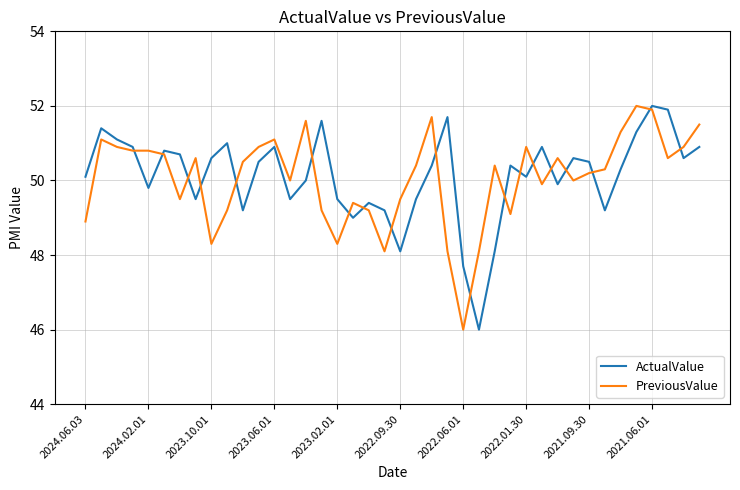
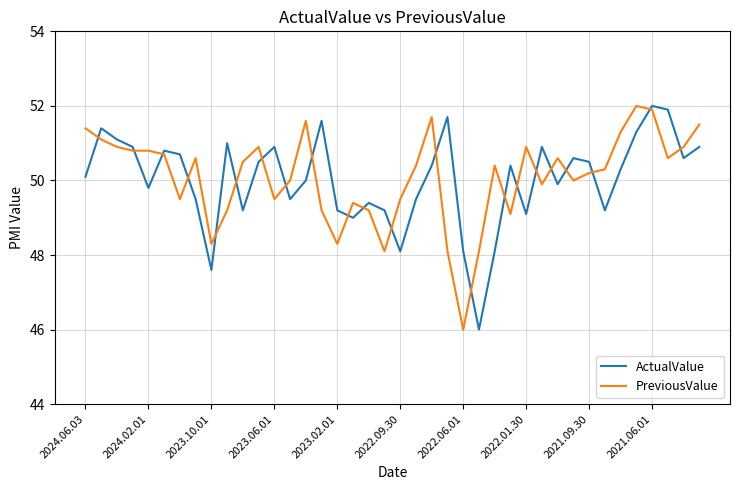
  {
    "ActualValue": {
      "2024.06.03": 50.1,
      "2024.02.01": 49.8,
-     "2023.10.01": 50.6,
+     "2023.10.01": 47.6,
      "2023.06.01": 50.9,
-     "2023.02.01": 49.5,
+     "2023.02.01": 49.2,
      "2022.09.30": 48.1,
-     "2022.06.01": 47.7,
-     "2022.01.30": 50.1,
+     "2022.06.01": 48.1,
+     "2022.01.30": 49.1,
      "2021.09.30": 50.5,
      "2021.06.01": 52.0
    },
    "PreviousValue": {
-     "2024.06.03": 48.9,
+     "2024.06.03": 51.4,
      "2024.02.01": 50.8,
      "2023.10.01": 48.3,
-     "2023.06.01": 51.1,
+     "2023.06.01": 49.5,
      "2023.02.01": 48.3,
      "2022.09.30": 49.5,
      "2022.06.01": 46.0,
      "2022.01.30": 50.9,
      "2021.09.30": 50.2,
      "2021.06.01": 51.9
    }
  }
